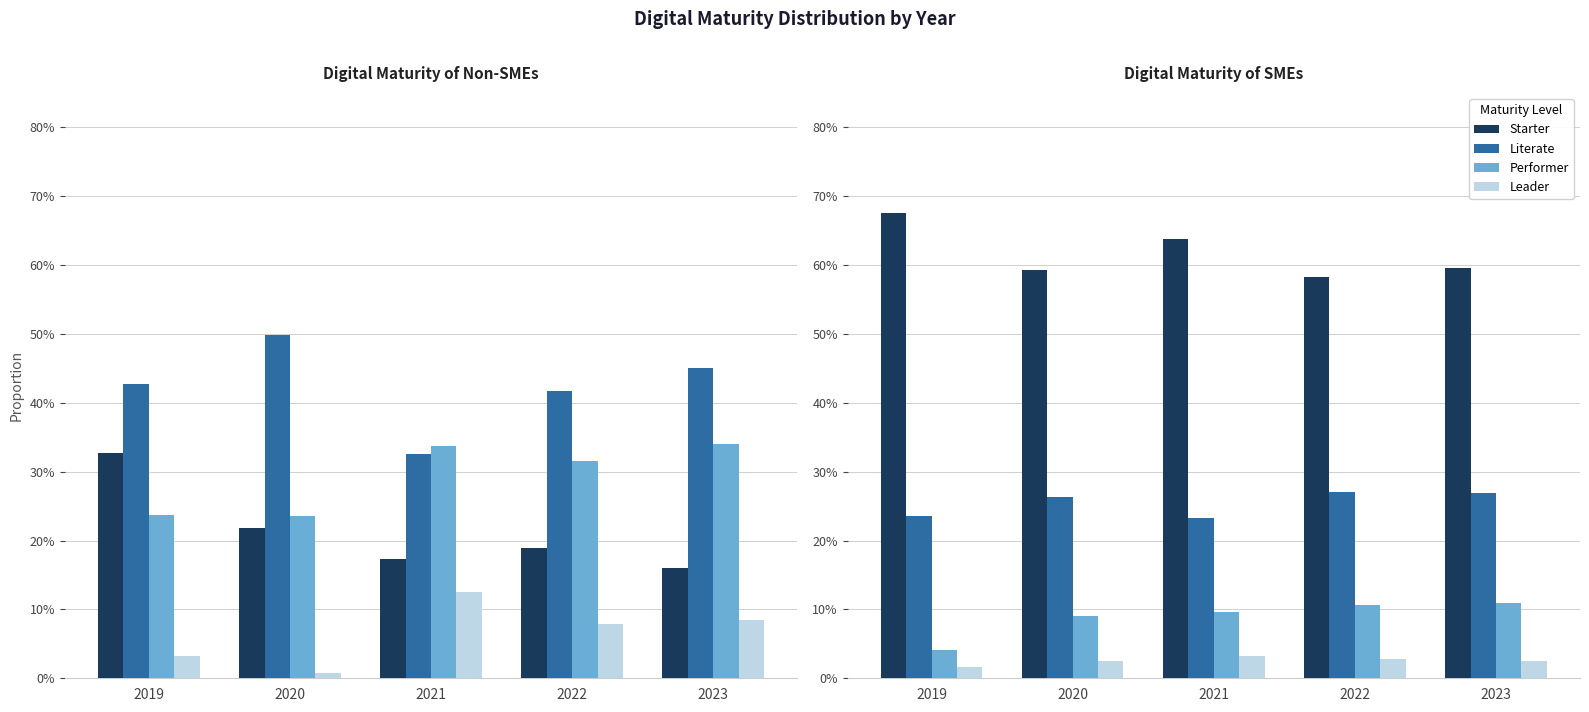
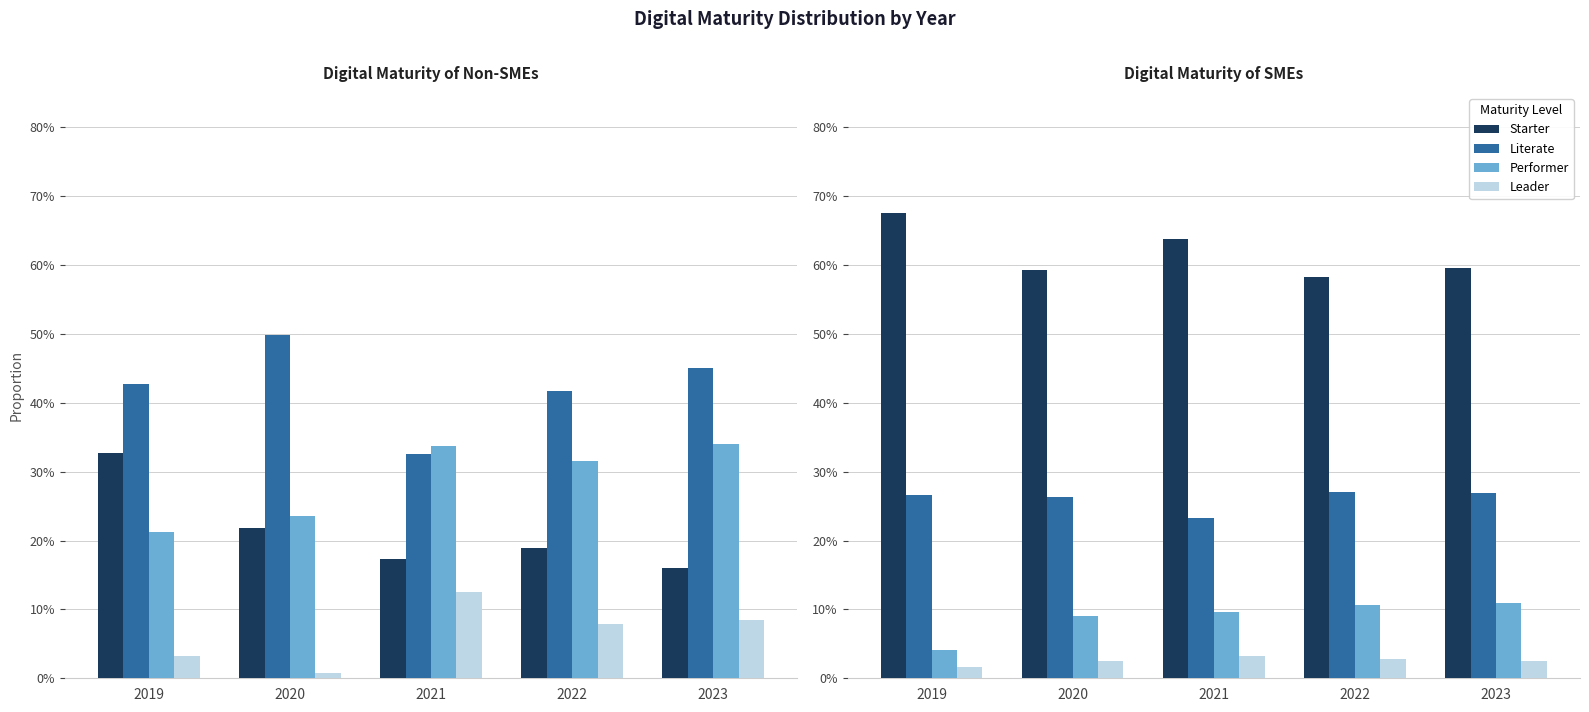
  {
    "Digital Maturity of Non-SMEs": {
      "Starter": {
        "2019": "33%",
        "2020": "22%",
        "2021": "17%",
        "2022": "19%",
        "2023": "16%"
      },
      "Literate": {
        "2019": "43%",
        "2020": "50%",
        "2021": "33%",
        "2022": "42%",
        "2023": "45%"
      },
      "Performer": {
-       "2019": "24%",
+       "2019": "21%",
        "2020": "24%",
        "2021": "34%",
        "2022": "31%",
        "2023": "34%"
      },
      "Leader": {
        "2019": "3%",
        "2020": "1%",
        "2021": "13%",
        "2022": "8%",
        "2023": "9%"
      }
    },
    "Digital Maturity of SMEs": {
      "Starter": {
        "2019": "68%",
        "2020": "59%",
        "2021": "64%",
        "2022": "58%",
        "2023": "60%"
      },
      "Literate": {
-       "2019": "24%",
+       "2019": "27%",
        "2020": "26%",
        "2021": "23%",
        "2022": "27%",
        "2023": "27%"
      },
      "Performer": {
        "2019": "4%",
        "2020": "9%",
        "2021": "10%",
        "2022": "11%",
        "2023": "11%"
      },
      "Leader": {
        "2019": "2%",
        "2020": "3%",
        "2021": "3%",
        "2022": "3%",
        "2023": "3%"
      }
    }
  }
